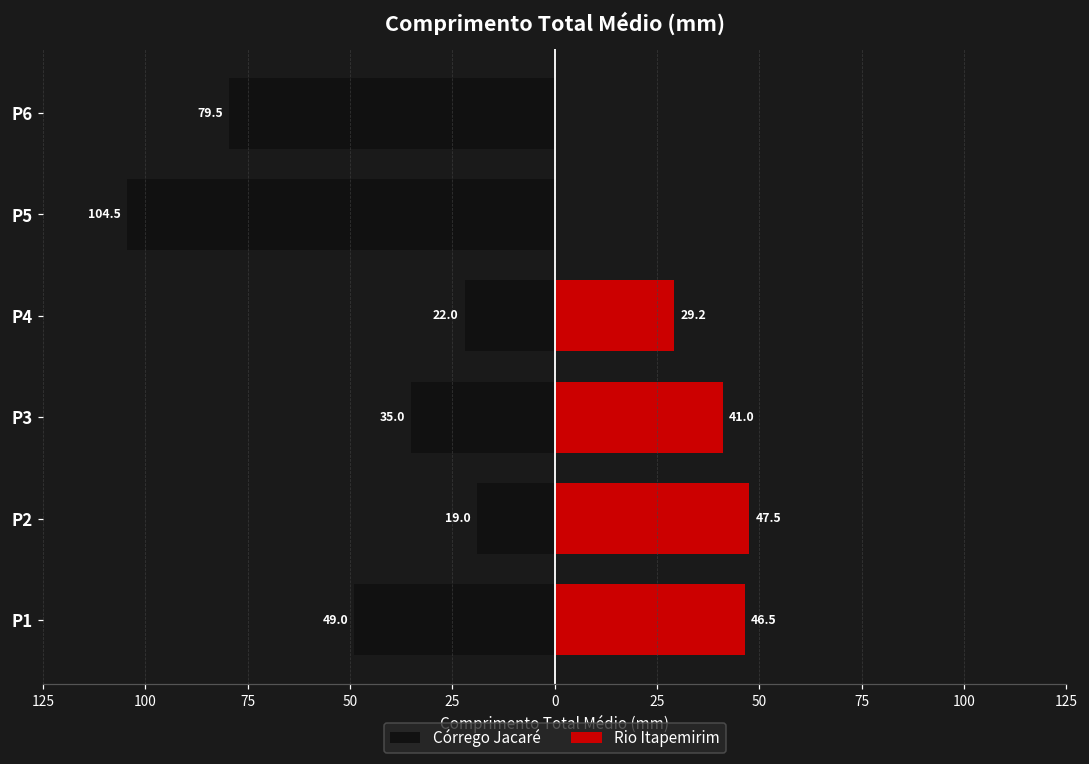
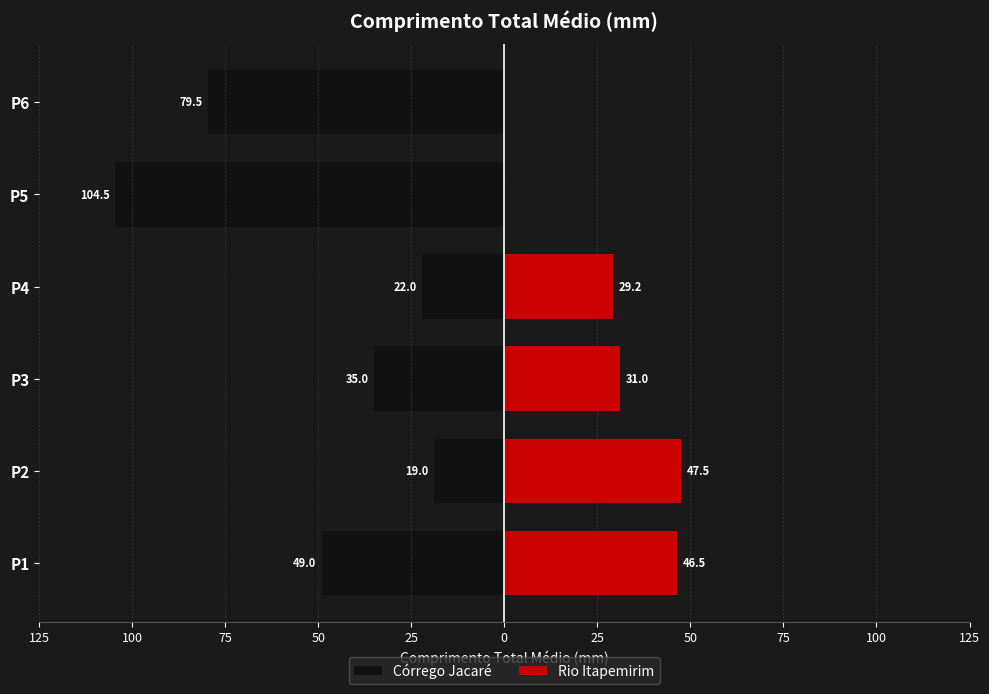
  {
    "Rio Itapemirim": {
      "P4": 29.2,
-     "P3": 41.0,
+     "P3": 31.0,
      "P2": 47.5,
      "P1": 46.5
    }
  }
